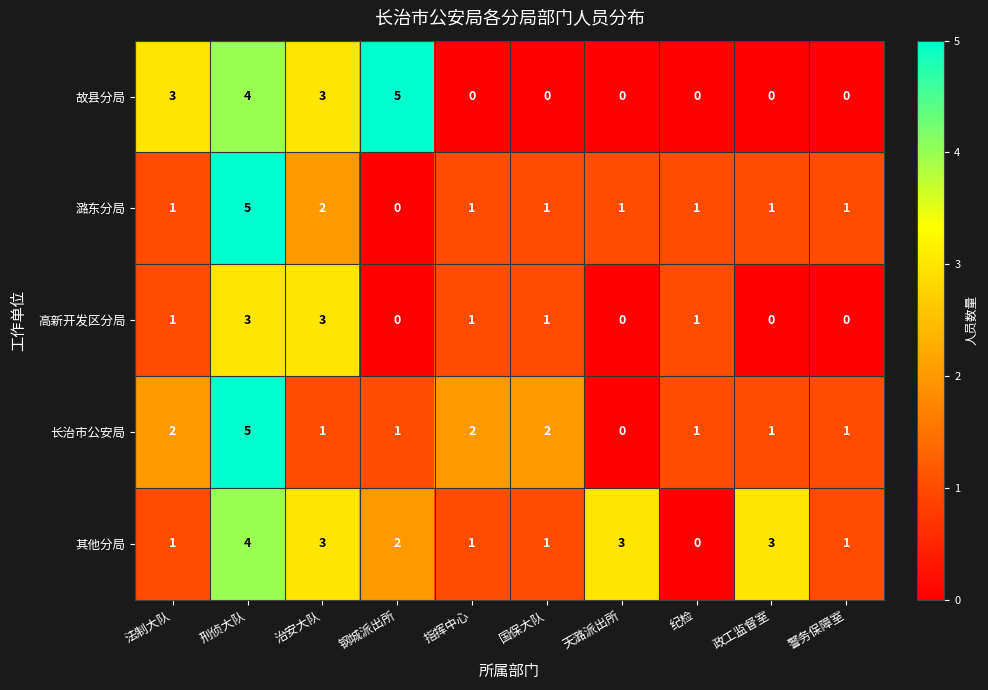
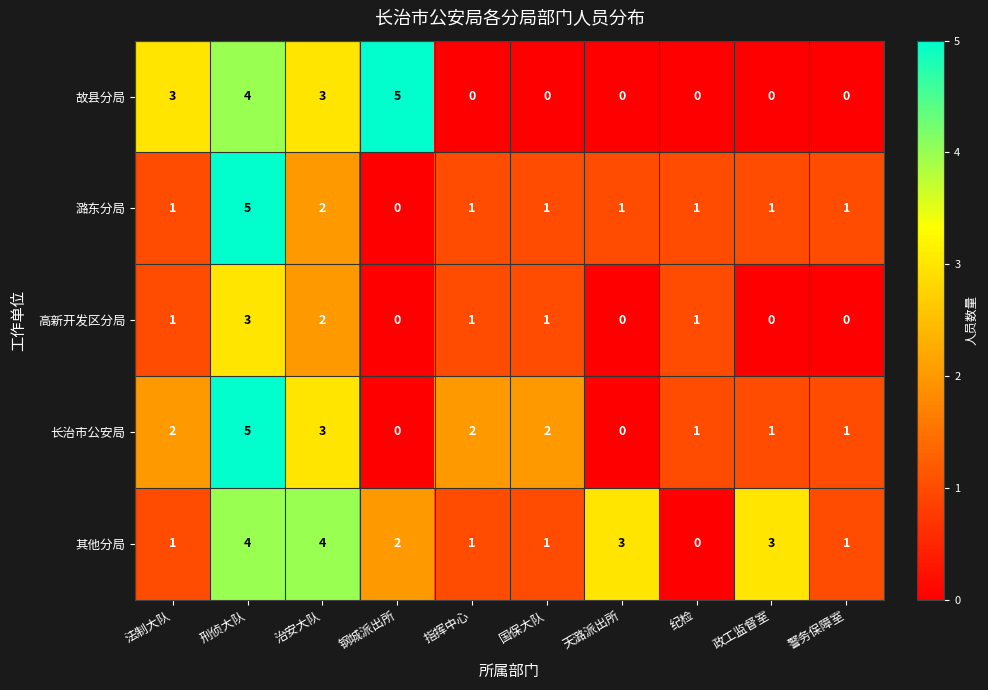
  {
    "故县分局": {
      "法制大队": 3,
      "刑侦大队": 4,
      "治安大队": 3,
      "钢城派出所": 5,
      "指挥中心": 0,
      "国保大队": 0,
      "天潞派出所": 0,
      "纪检": 0,
      "政工监督室": 0,
      "警务保障室": 0
    },
    "潞东分局": {
      "法制大队": 1,
      "刑侦大队": 5,
      "治安大队": 2,
      "钢城派出所": 0,
      "指挥中心": 1,
      "国保大队": 1,
      "天潞派出所": 1,
      "纪检": 1,
      "政工监督室": 1,
      "警务保障室": 1
    },
    "高新开发区分局": {
      "法制大队": 1,
      "刑侦大队": 3,
-     "治安大队": 3,
+     "治安大队": 2,
      "钢城派出所": 0,
      "指挥中心": 1,
      "国保大队": 1,
      "天潞派出所": 0,
      "纪检": 1,
      "政工监督室": 0,
      "警务保障室": 0
    },
    "长治市公安局": {
      "法制大队": 2,
      "刑侦大队": 5,
-     "治安大队": 1,
-     "钢城派出所": 1,
+     "治安大队": 3,
+     "钢城派出所": 0,
      "指挥中心": 2,
      "国保大队": 2,
      "天潞派出所": 0,
      "纪检": 1,
      "政工监督室": 1,
      "警务保障室": 1
    },
    "其他分局": {
      "法制大队": 1,
      "刑侦大队": 4,
-     "治安大队": 3,
+     "治安大队": 4,
      "钢城派出所": 2,
      "指挥中心": 1,
      "国保大队": 1,
      "天潞派出所": 3,
      "纪检": 0,
      "政工监督室": 3,
      "警务保障室": 1
    }
  }
